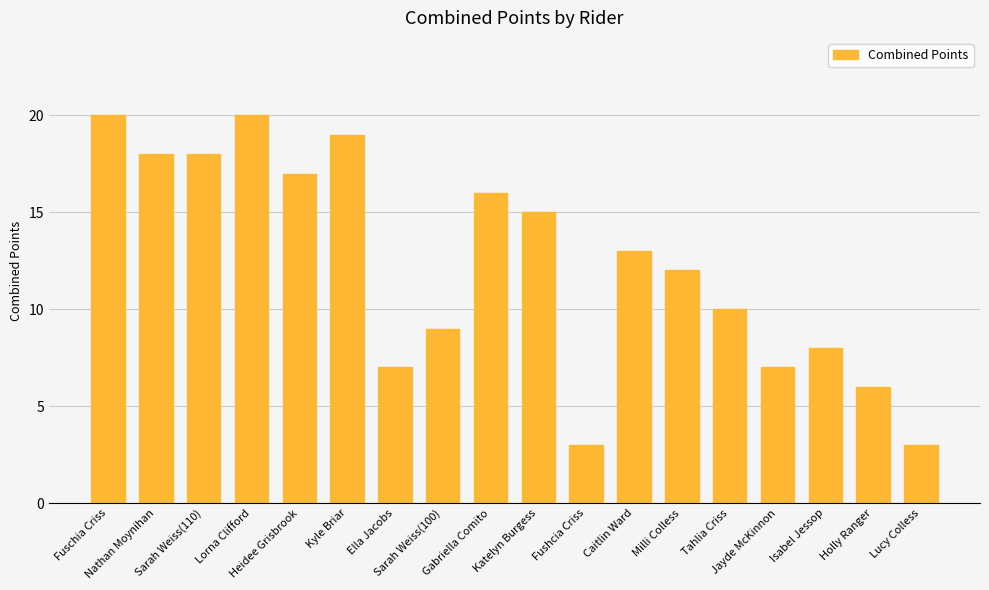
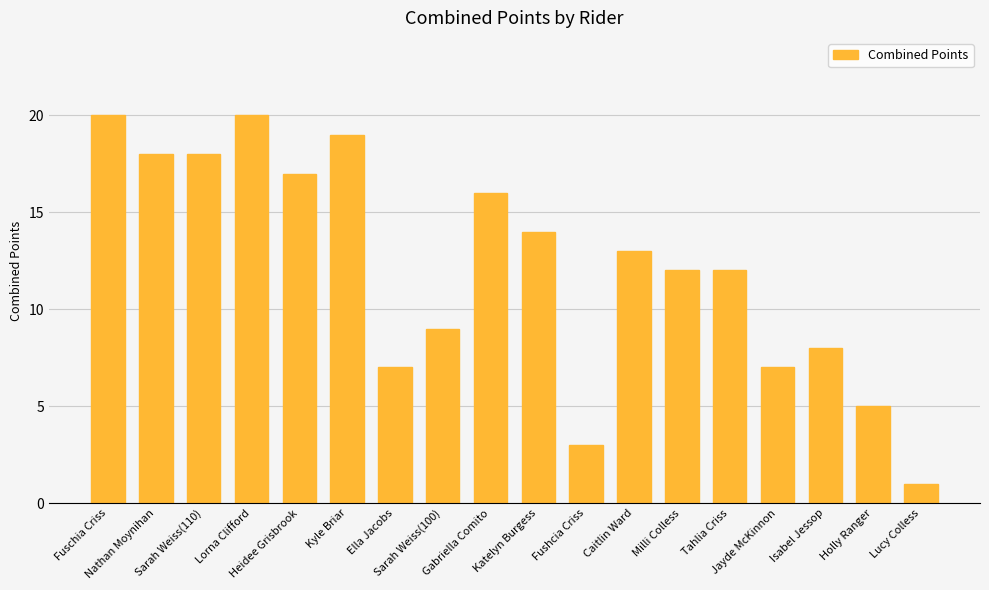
  {
    "Fuschia Criss": 20,
    "Nathan Moynihan": 18,
    "Sarah Weiss(110)": 18,
    "Lorna Clifford": 20,
    "Heidee Grisbrook": 17,
    "Kyle Briar": 19,
    "Ella Jacobs": 7,
    "Sarah Weiss(100)": 9,
    "Gabriella Comito": 16,
-   "Katelyn Burgess": 15,
+   "Katelyn Burgess": 14,
    "Fushcia Criss": 3,
    "Caitlin Ward": 13,
    "Milli Colless": 12,
-   "Tahlia Criss": 10,
+   "Tahlia Criss": 12,
    "Jayde McKinnon": 7,
    "Isabel Jessop": 8,
-   "Holly Ranger": 6,
-   "Lucy Colless": 3
+   "Holly Ranger": 5,
+   "Lucy Colless": 1
  }
